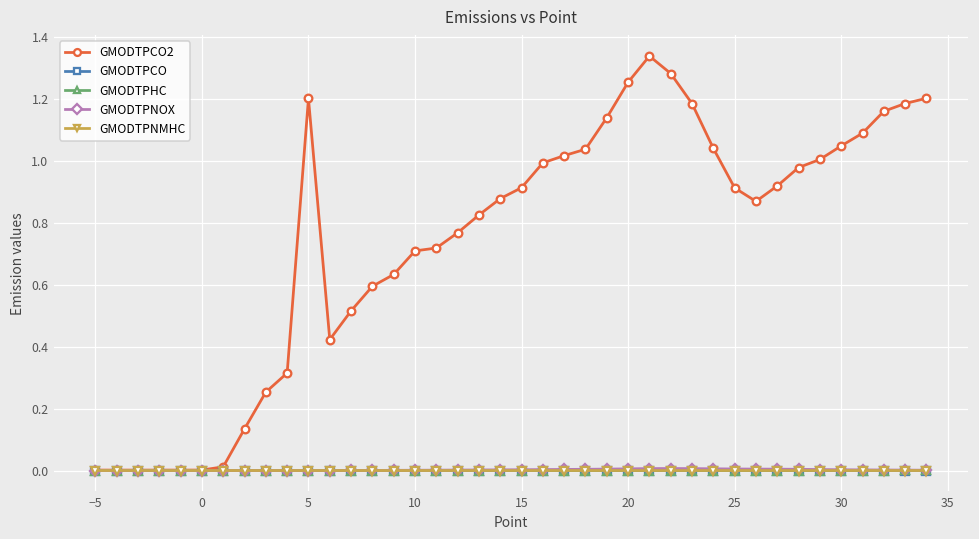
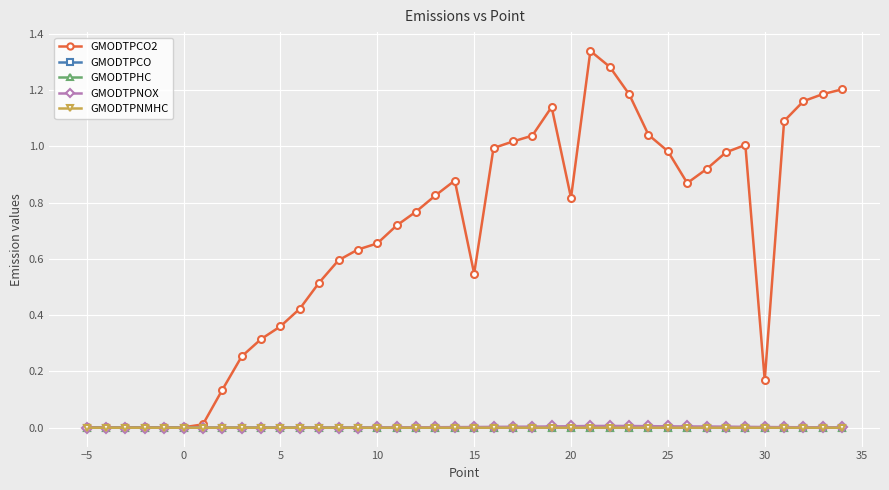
  {
    "GMODTPCO2": {
-     "5": 1.20,
-     "10": 0.71,
-     "15": 0.91,
-     "20": 1.25,
-     "25": 0.91,
-     "30": 1.05
+     "5": 0.36,
+     "10": 0.66,
+     "15": 0.55,
+     "20": 0.82,
+     "25": 0.98,
+     "30": 0.17
    }
  }
